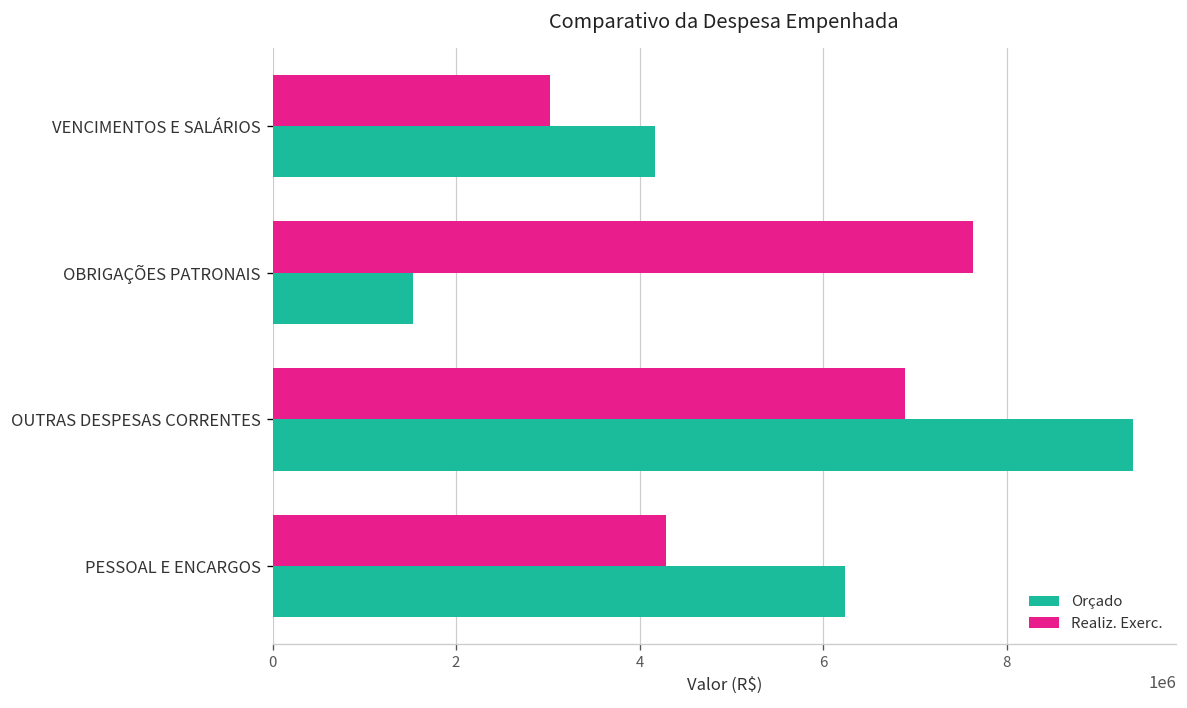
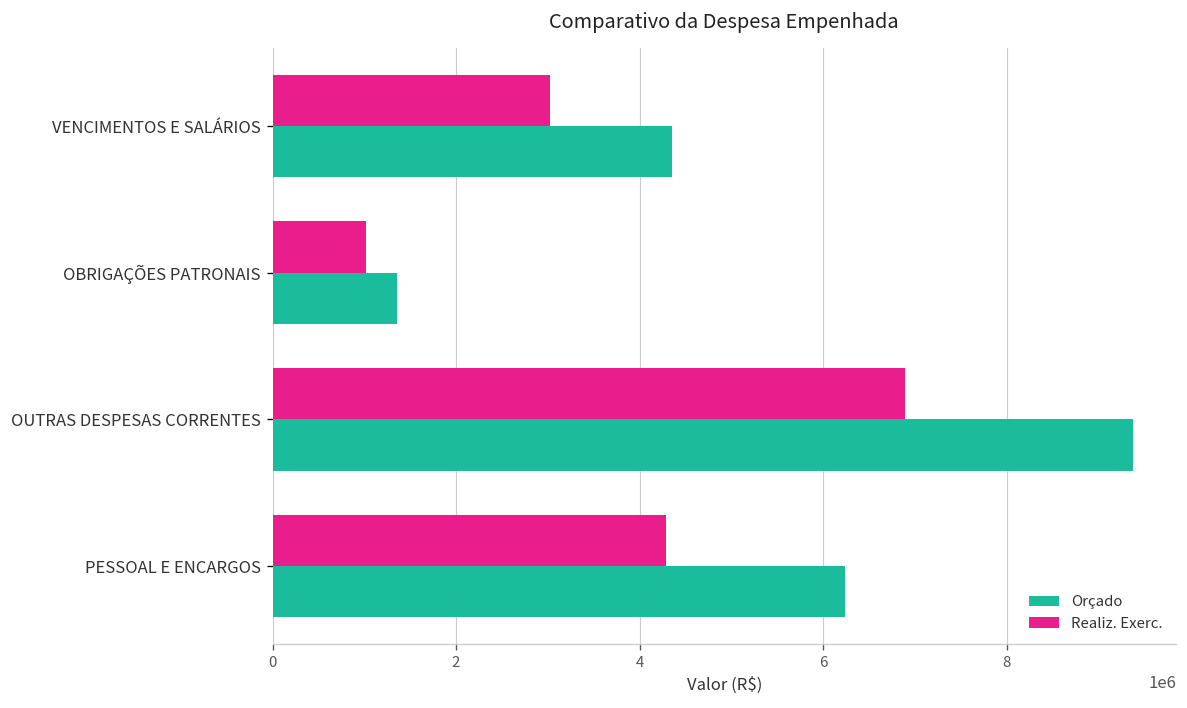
  {
    "Orçado": {
-     "VENCIMENTOS E SALÁRIOS": 4200000,
-     "OBRIGAÇÕES PATRONAIS": 1500000,
+     "VENCIMENTOS E SALÁRIOS": 4400000,
+     "OBRIGAÇÕES PATRONAIS": 1400000,
      "OUTRAS DESPESAS CORRENTES": 9400000,
      "PESSOAL E ENCARGOS": 6200000
    },
    "Realiz. Exerc.": {
      "VENCIMENTOS E SALÁRIOS": 3000000,
-     "OBRIGAÇÕES PATRONAIS": 7600000,
+     "OBRIGAÇÕES PATRONAIS": 1000000,
      "OUTRAS DESPESAS CORRENTES": 6900000,
      "PESSOAL E ENCARGOS": 4300000
    }
  }
